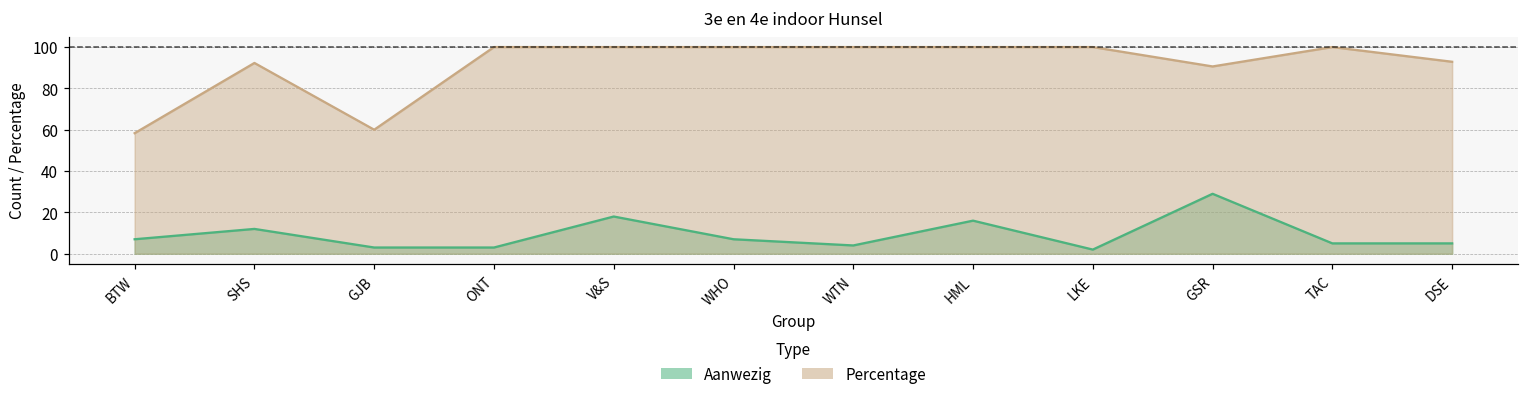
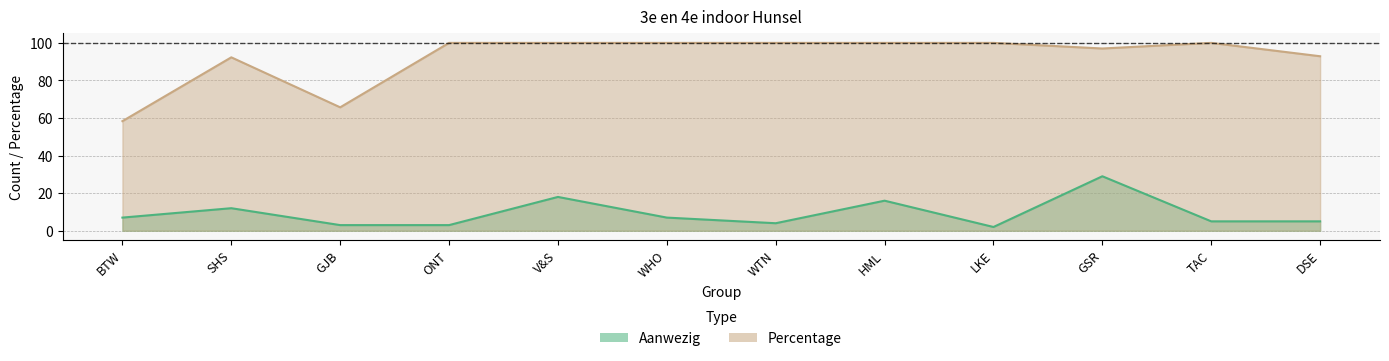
  {
    "Aanwezig": {
      "BTW": 7,
      "SHS": 12,
      "GJB": 3,
      "ONT": 3,
      "V&S": 18,
      "WHO": 7,
      "WTN": 4,
      "HML": 16,
      "LKE": 2,
      "GSR": 29,
      "TAC": 5,
      "DSE": 5
    },
    "Percentage": {
      "BTW": 58,
      "SHS": 92,
-     "GJB": 60,
+     "GJB": 66,
      "ONT": 100,
      "V&S": 100,
      "WHO": 100,
      "WTN": 100,
      "HML": 100,
      "LKE": 100,
-     "GSR": 91,
+     "GSR": 97,
      "TAC": 100,
      "DSE": 93
    }
  }
